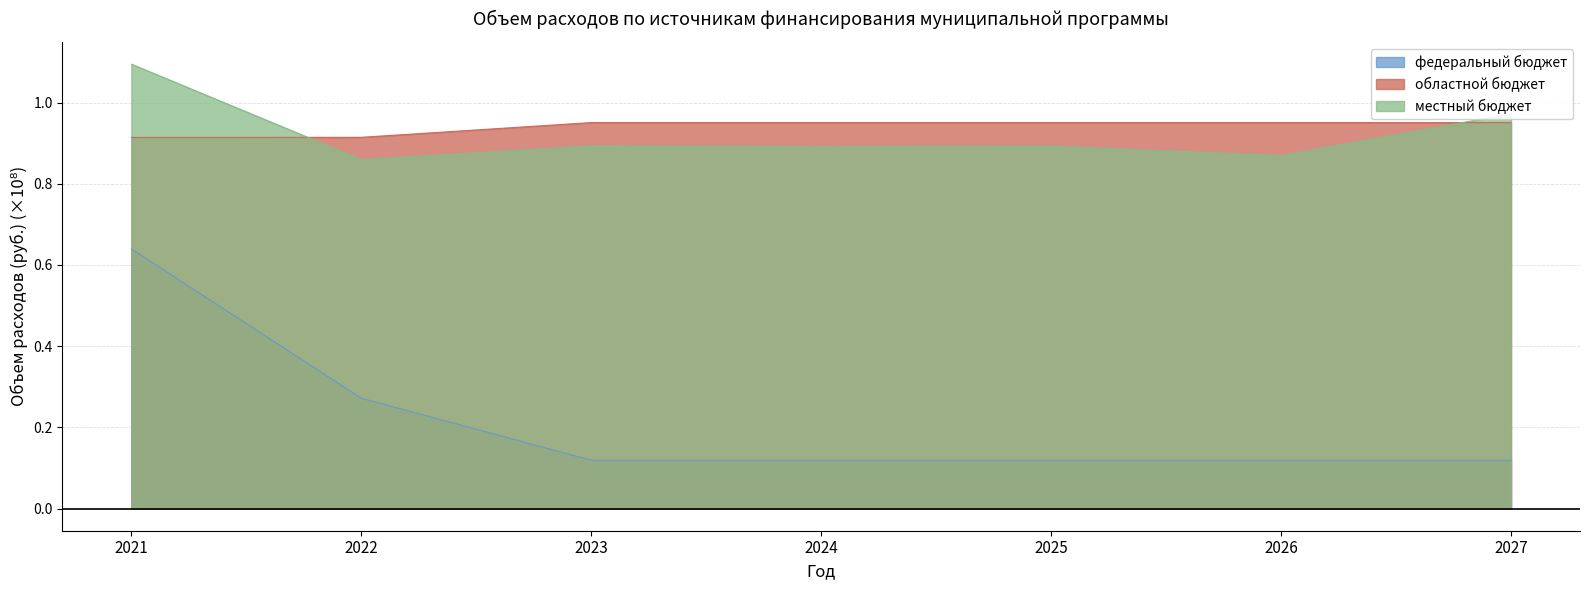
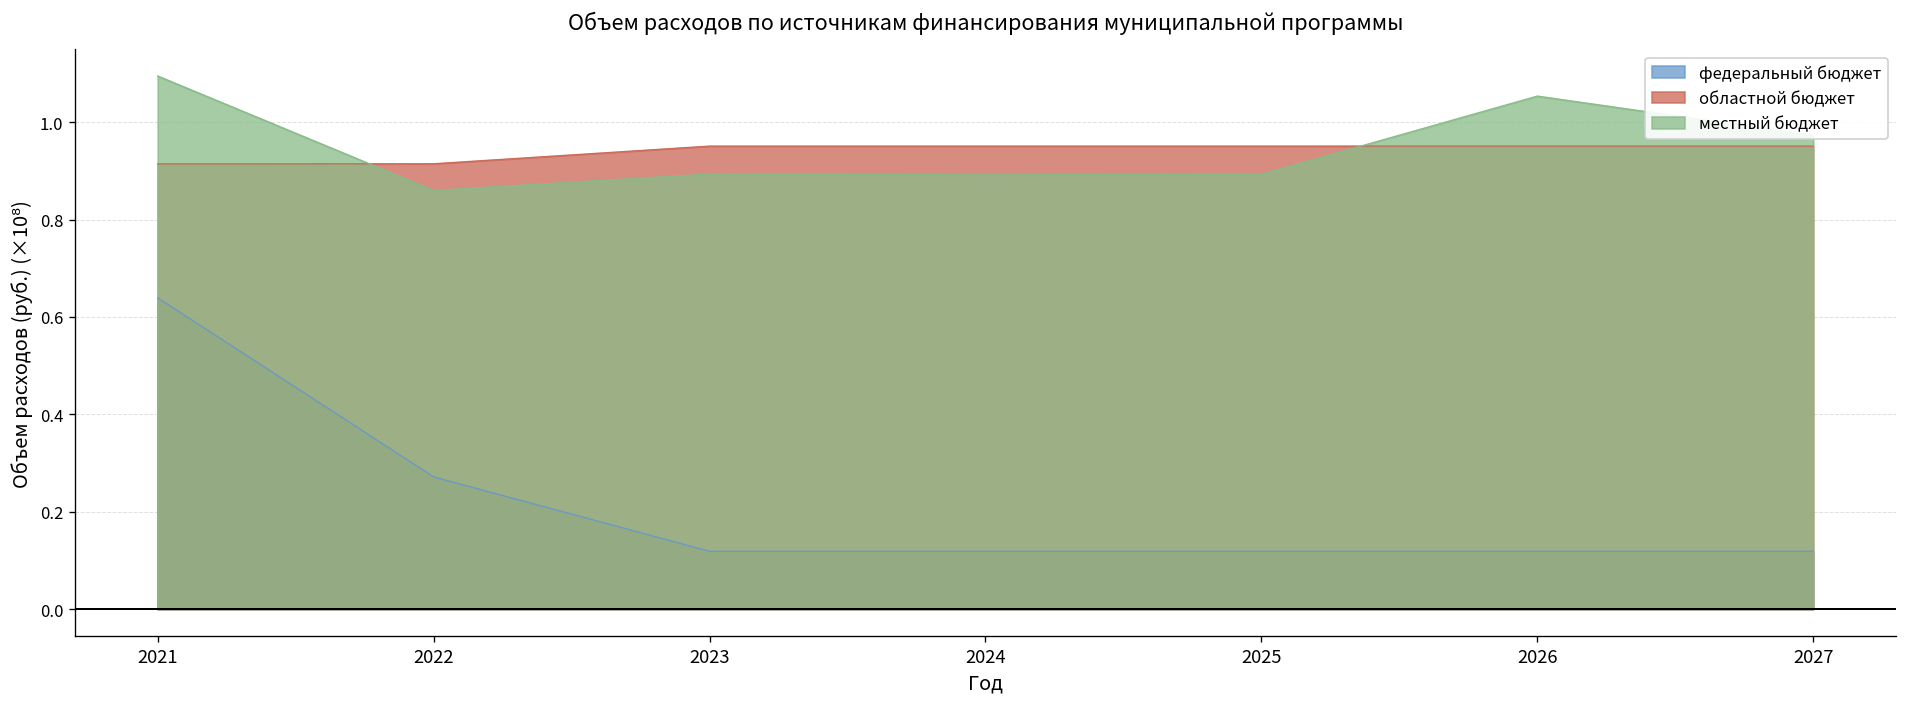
  {
    "федеральный бюджет": {
      "2021": 0.64,
      "2022": 0.27,
      "2023": 0.12,
      "2024": 0.12,
      "2025": 0.12,
      "2026": 0.12,
      "2027": 0.12
    },
    "областной бюджет": {
      "2021": 0.91,
      "2022": 0.91,
      "2023": 0.95,
      "2024": 0.95,
      "2025": 0.95,
      "2026": 0.95,
      "2027": 0.95
    },
    "местный бюджет": {
      "2021": 1.09,
      "2022": 0.86,
      "2023": 0.89,
      "2024": 0.89,
      "2025": 0.89,
-     "2026": 0.87
+     "2026": 1.05
    }
  }
